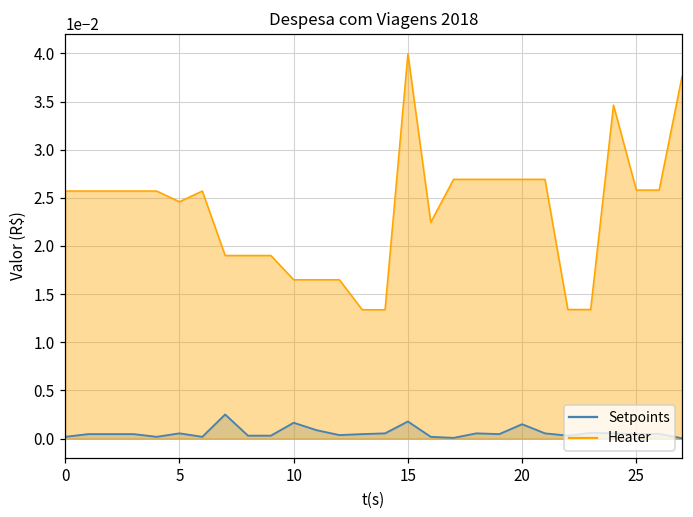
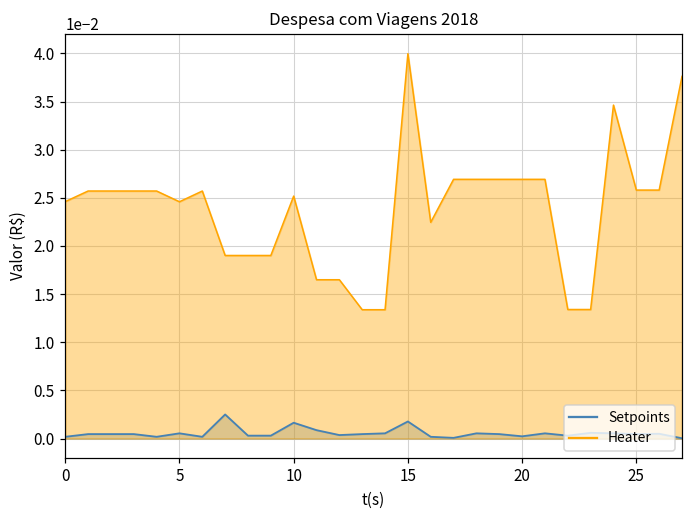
  {
    "Setpoints": {
      "0": 0.000,
      "5": 0.001,
      "10": 0.002,
      "15": 0.002,
-     "20": 0.001
+     "20": 0.000
    },
    "Heater": {
-     "0": 0.026,
+     "0": 0.025,
      "5": 0.025,
-     "10": 0.016,
+     "10": 0.025,
      "15": 0.040,
      "20": 0.027,
      "25": 0.026
    }
  }
